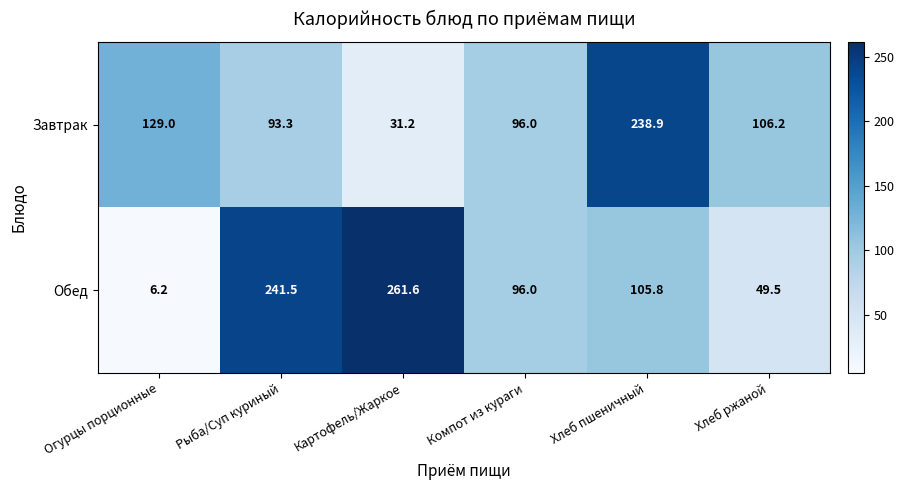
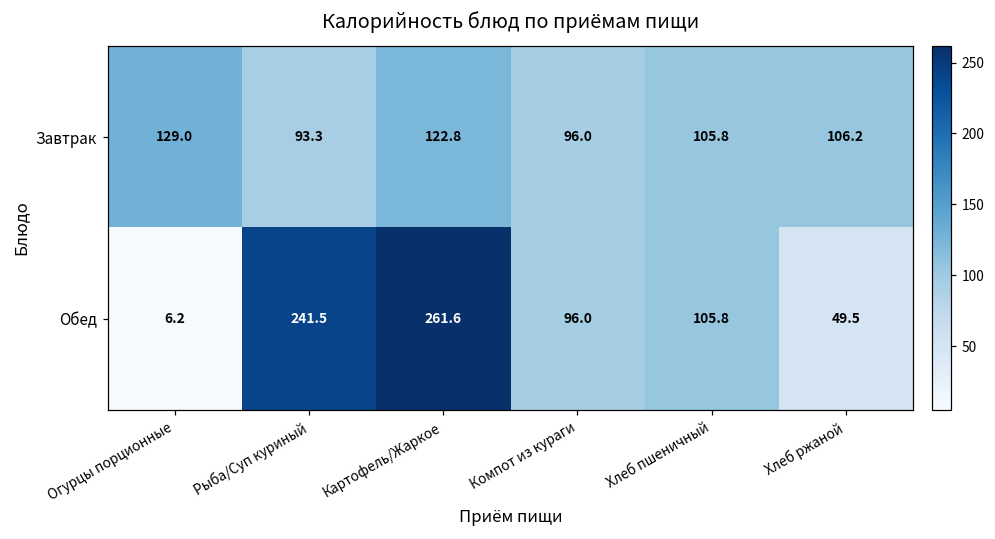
  {
    "Завтрак": {
      "Огурцы порционные": 129.0,
      "Рыба/Суп куриный": 93.3,
-     "Картофель/Жаркое": 31.2,
+     "Картофель/Жаркое": 122.8,
      "Компот из кураги": 96.0,
-     "Хлеб пшеничный": 238.9,
+     "Хлеб пшеничный": 105.8,
      "Хлеб ржаной": 106.2
    },
    "Обед": {
      "Огурцы порционные": 6.2,
      "Рыба/Суп куриный": 241.5,
      "Картофель/Жаркое": 261.6,
      "Компот из кураги": 96.0,
      "Хлеб пшеничный": 105.8,
      "Хлеб ржаной": 49.5
    }
  }
